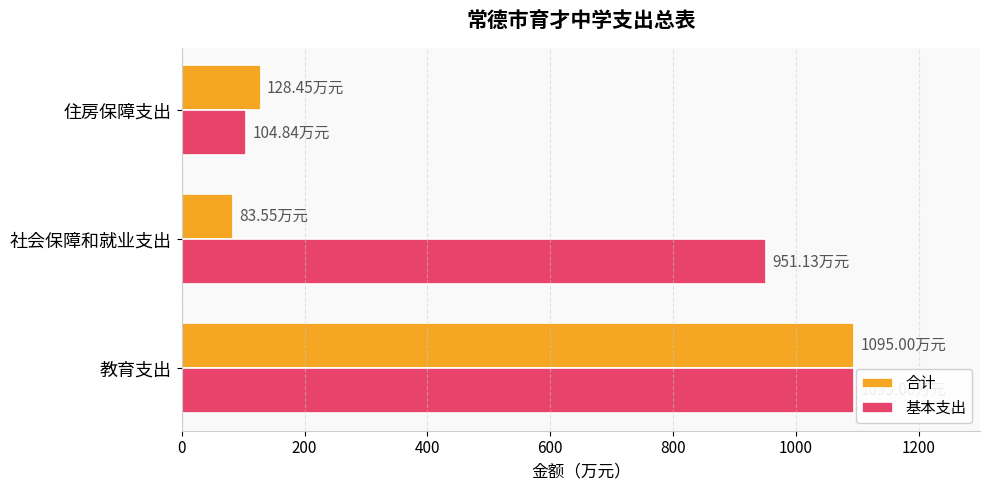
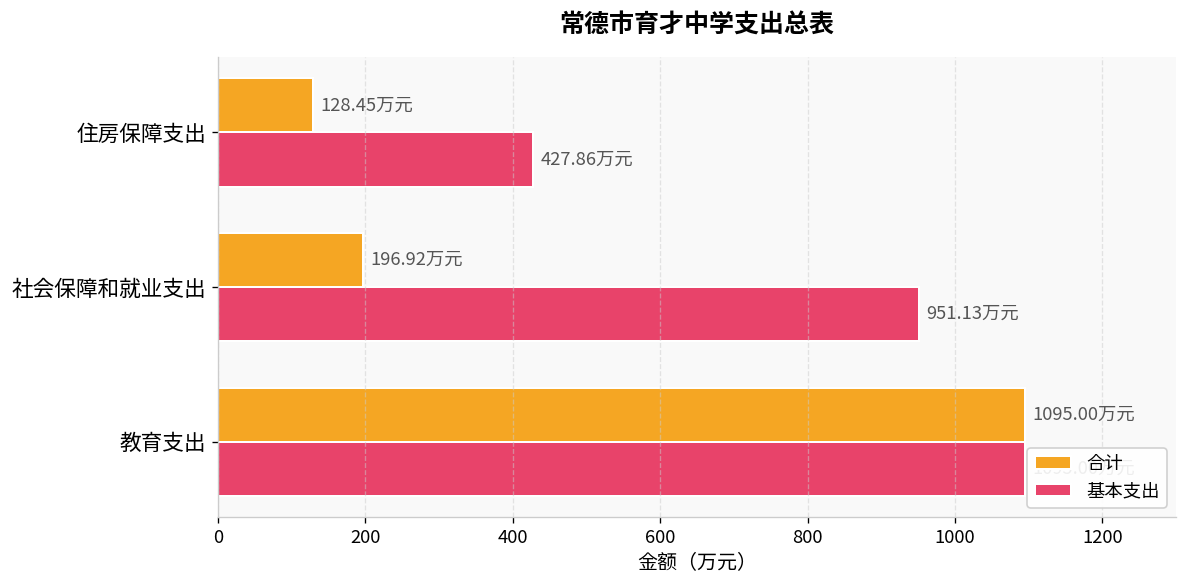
  {
    "合计": {
      "住房保障支出": 128.45,
-     "社会保障和就业支出": 83.55,
+     "社会保障和就业支出": 196.92,
      "教育支出": 1095.00
    },
    "基本支出": {
-     "住房保障支出": 104.84,
+     "住房保障支出": 427.86,
      "社会保障和就业支出": 951.13
    }
  }
